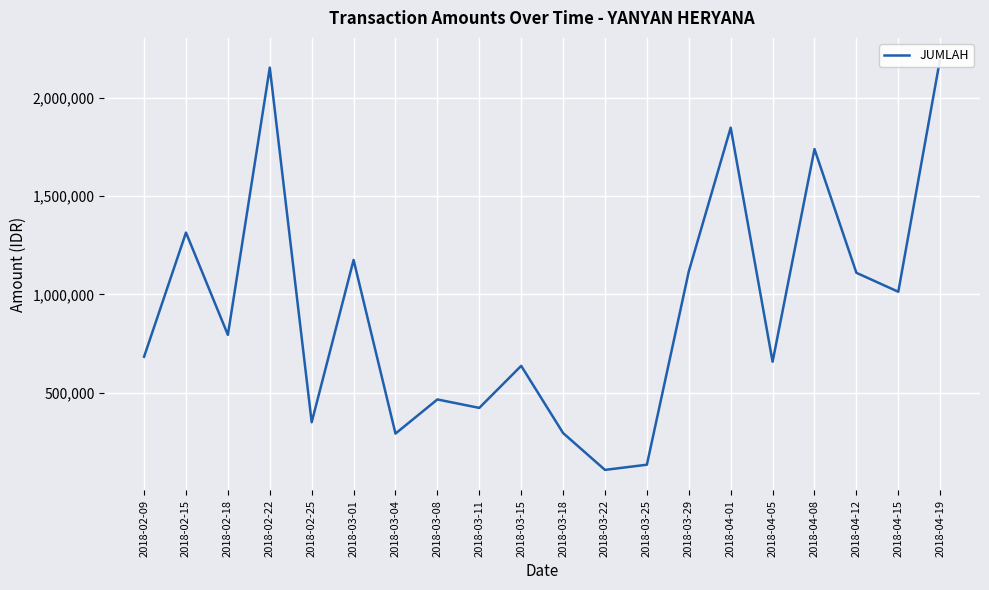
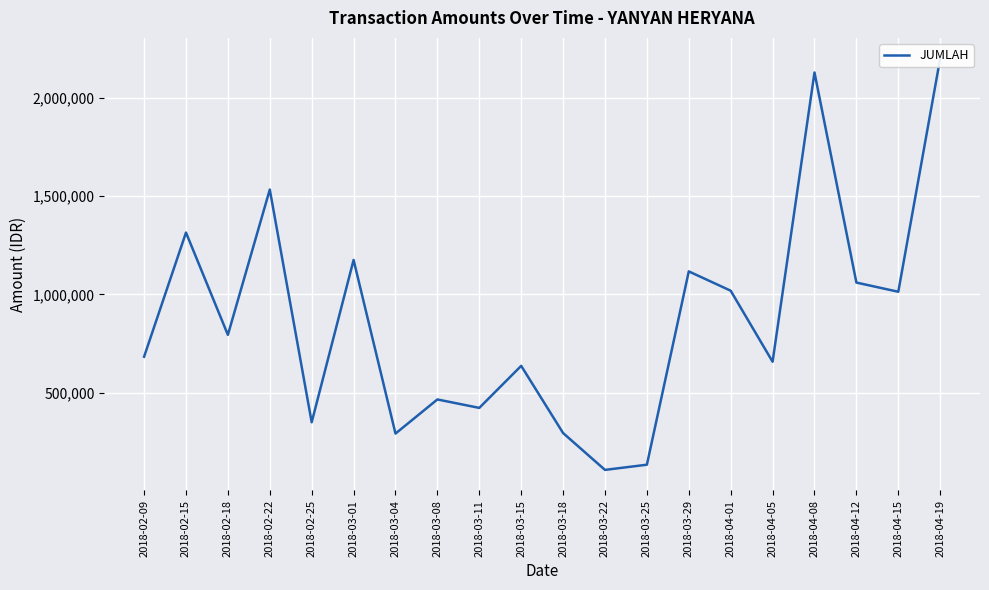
  {
    "2018-02-09": "680,000",
    "2018-02-15": "1,310,000",
    "2018-02-18": "790,000",
-   "2018-02-22": "2,150,000",
+   "2018-02-22": "1,530,000",
    "2018-02-25": "350,000",
    "2018-03-01": "1,180,000",
    "2018-03-04": "290,000",
    "2018-03-08": "470,000",
    "2018-03-11": "420,000",
    "2018-03-15": "640,000",
    "2018-03-18": "290,000",
    "2018-03-22": "110,000",
    "2018-03-25": "130,000",
    "2018-03-29": "1,120,000",
-   "2018-04-01": "1,850,000",
+   "2018-04-01": "1,020,000",
    "2018-04-05": "660,000",
-   "2018-04-08": "1,740,000",
-   "2018-04-12": "1,110,000",
+   "2018-04-08": "2,130,000",
+   "2018-04-12": "1,060,000",
    "2018-04-15": "1,010,000"
  }
